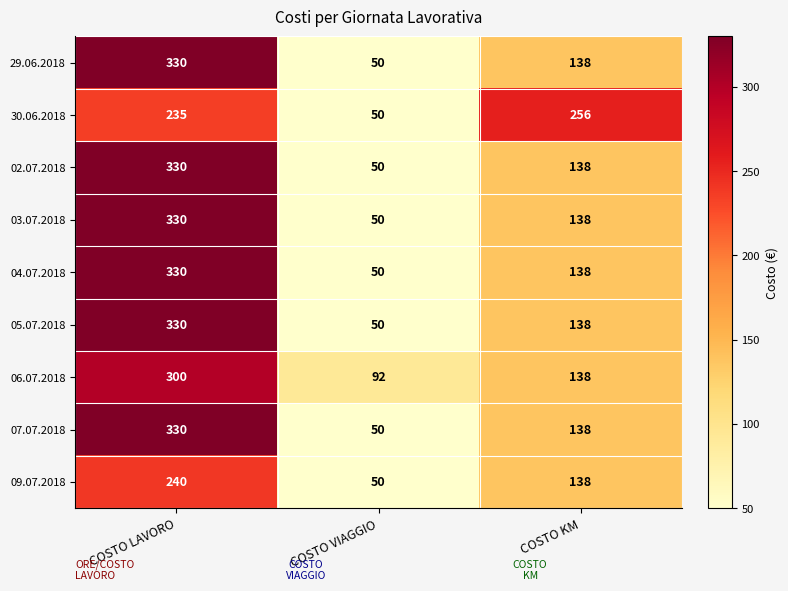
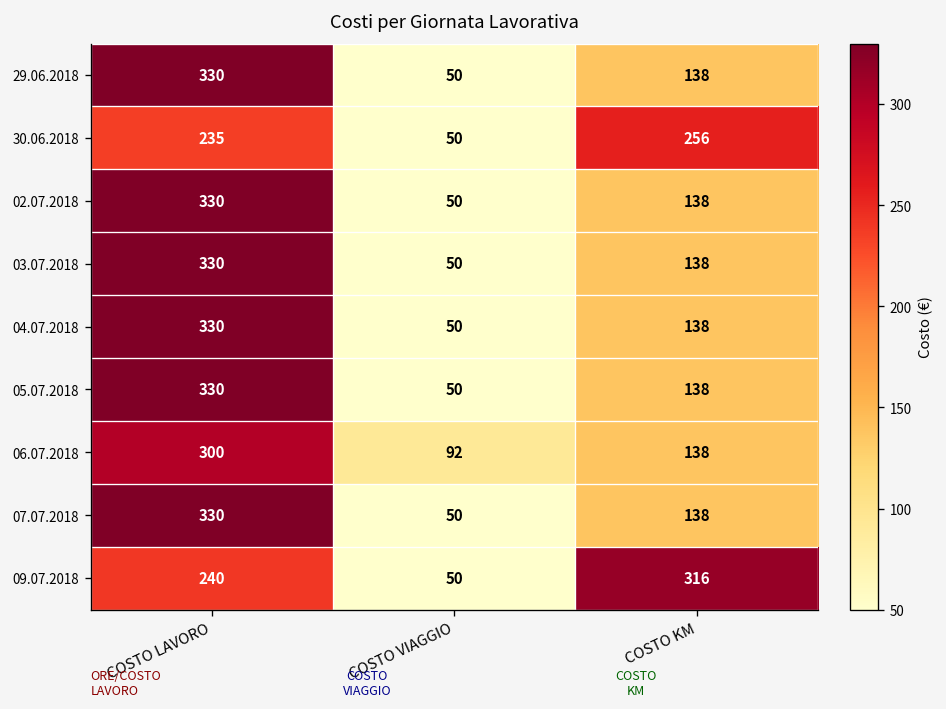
  {
    "29.06.2018": {
      "COSTO LAVORO": 330,
      "COSTO VIAGGIO": 50,
      "COSTO KM": 138
    },
    "30.06.2018": {
      "COSTO LAVORO": 235,
      "COSTO VIAGGIO": 50,
      "COSTO KM": 256
    },
    "02.07.2018": {
      "COSTO LAVORO": 330,
      "COSTO VIAGGIO": 50,
      "COSTO KM": 138
    },
    "03.07.2018": {
      "COSTO LAVORO": 330,
      "COSTO VIAGGIO": 50,
      "COSTO KM": 138
    },
    "04.07.2018": {
      "COSTO LAVORO": 330,
      "COSTO VIAGGIO": 50,
      "COSTO KM": 138
    },
    "05.07.2018": {
      "COSTO LAVORO": 330,
      "COSTO VIAGGIO": 50,
      "COSTO KM": 138
    },
    "06.07.2018": {
      "COSTO LAVORO": 300,
      "COSTO VIAGGIO": 92,
      "COSTO KM": 138
    },
    "07.07.2018": {
      "COSTO LAVORO": 330,
      "COSTO VIAGGIO": 50,
      "COSTO KM": 138
    },
    "09.07.2018": {
      "COSTO LAVORO": 240,
      "COSTO VIAGGIO": 50,
-     "COSTO KM": 138
+     "COSTO KM": 316
    }
  }
